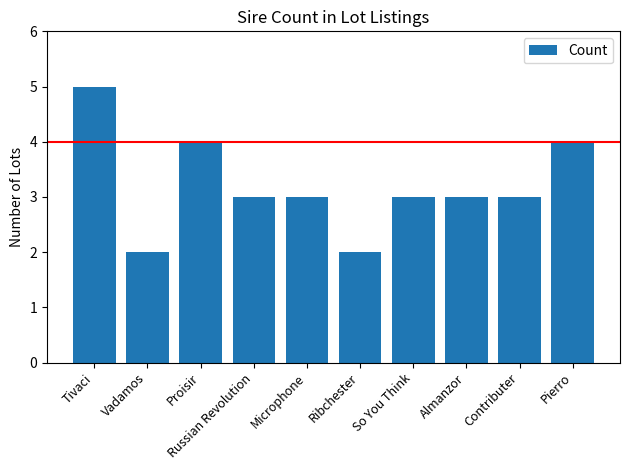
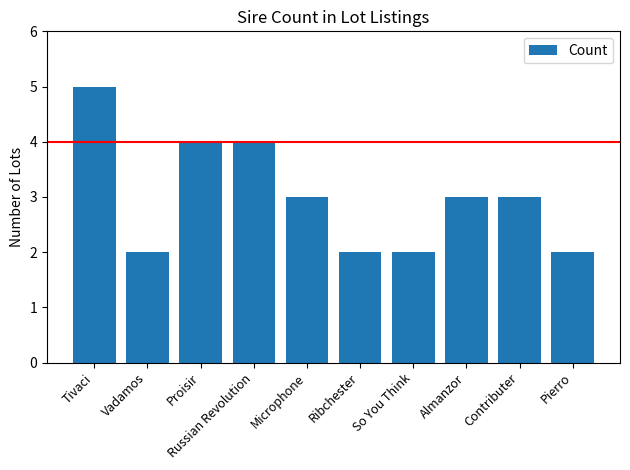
  {
    "Tivaci": 5,
    "Vadamos": 2,
    "Proisir": 4,
-   "Russian Revolution": 3,
+   "Russian Revolution": 4,
    "Microphone": 3,
    "Ribchester": 2,
-   "So You Think": 3,
+   "So You Think": 2,
    "Almanzor": 3,
    "Contributer": 3,
-   "Pierro": 4
+   "Pierro": 2
  }
